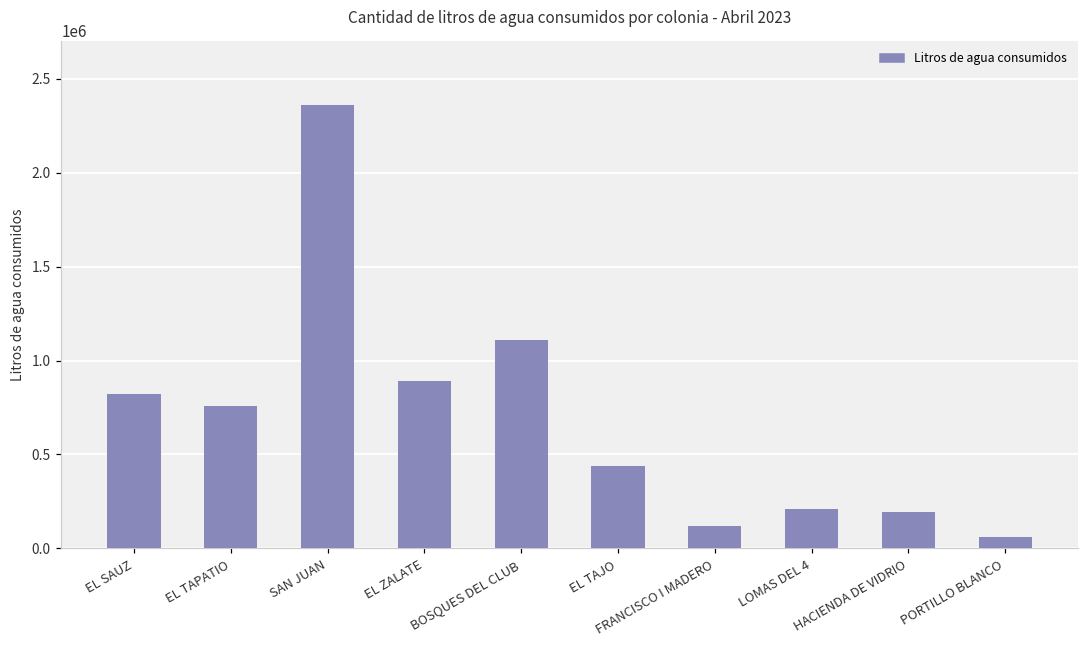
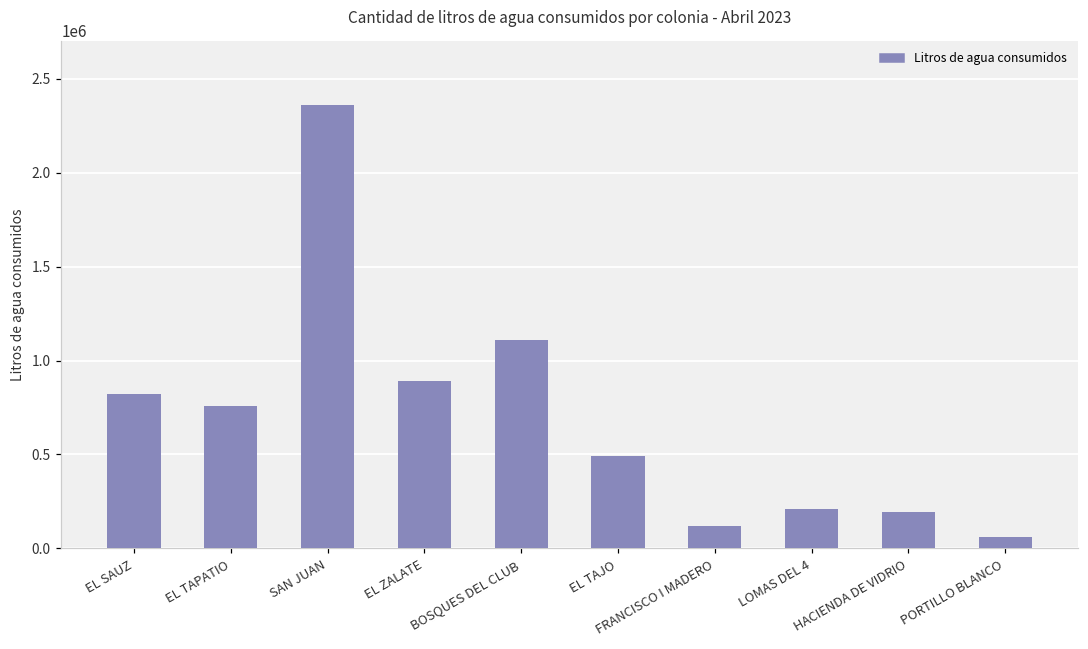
  {
    "EL SAUZ": 820000,
    "EL TAPATIO": 760000,
    "SAN JUAN": 2360000,
    "EL ZALATE": 890000,
    "BOSQUES DEL CLUB": 1110000,
-   "EL TAJO": 440000,
+   "EL TAJO": 490000,
    "FRANCISCO I MADERO": 120000,
    "LOMAS DEL 4": 210000,
    "HACIENDA DE VIDRIO": 200000,
    "PORTILLO BLANCO": 60000
  }
